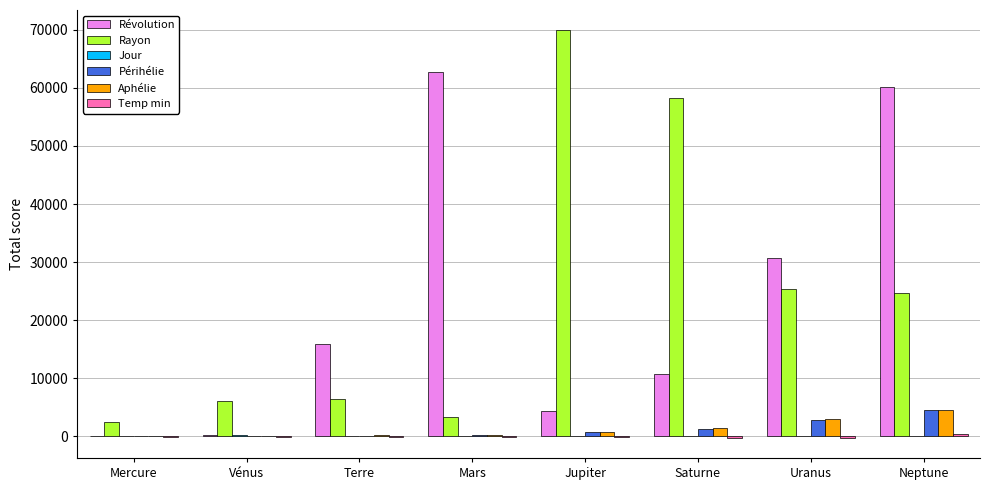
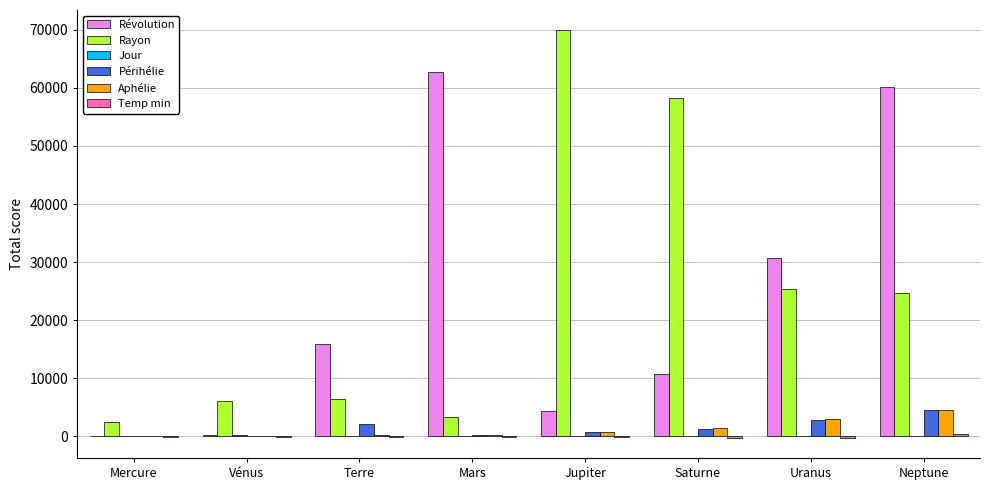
  {
    "Révolution": {
      "Terre": 16000,
      "Mars": 63000,
      "Jupiter": 4000,
      "Saturne": 11000,
      "Uranus": 31000,
      "Neptune": 60000
    },
    "Rayon": {
      "Mercure": 2000,
      "Vénus": 6000,
      "Terre": 6000,
      "Mars": 3000,
      "Jupiter": 70000,
      "Saturne": 58000,
      "Uranus": 25000,
      "Neptune": 25000
    },
    "Périhélie": {
-     "Terre": 0,
+     "Terre": 2000,
      "Jupiter": 1000,
      "Saturne": 1000,
      "Uranus": 3000,
      "Neptune": 4000
    },
    "Aphélie": {
      "Jupiter": 1000,
      "Saturne": 2000,
      "Uranus": 3000,
      "Neptune": 5000
    },
    "Temp min": {
      "Neptune": 0
    }
  }
